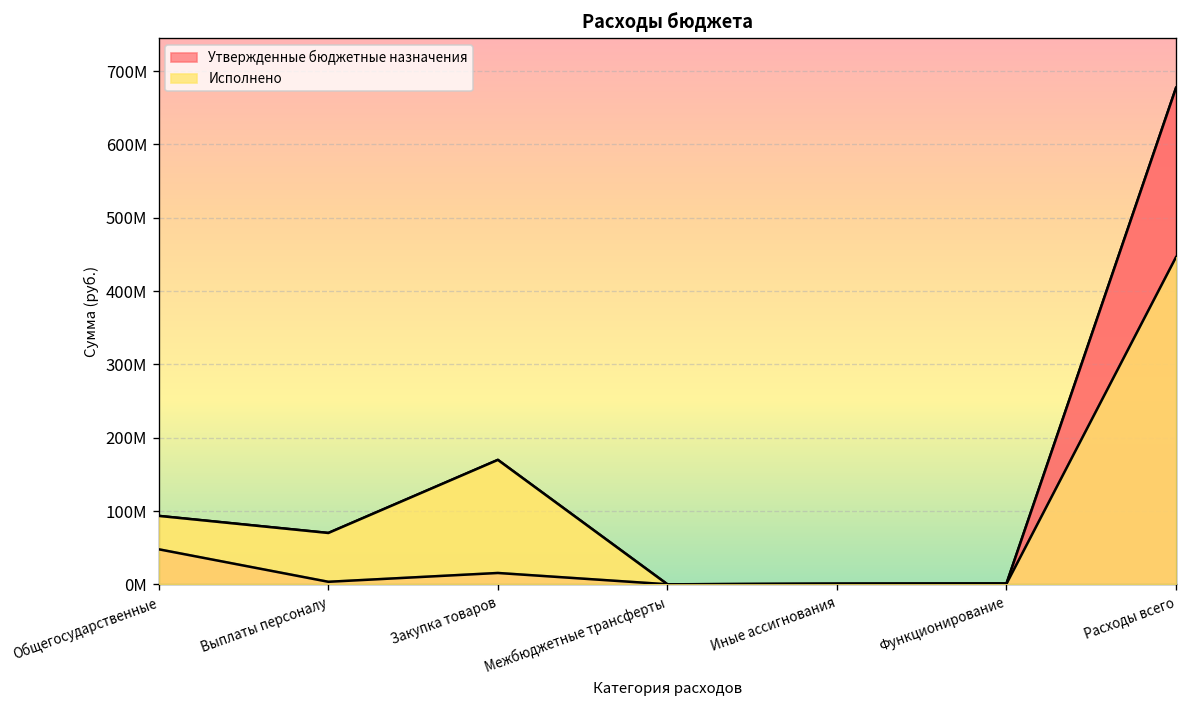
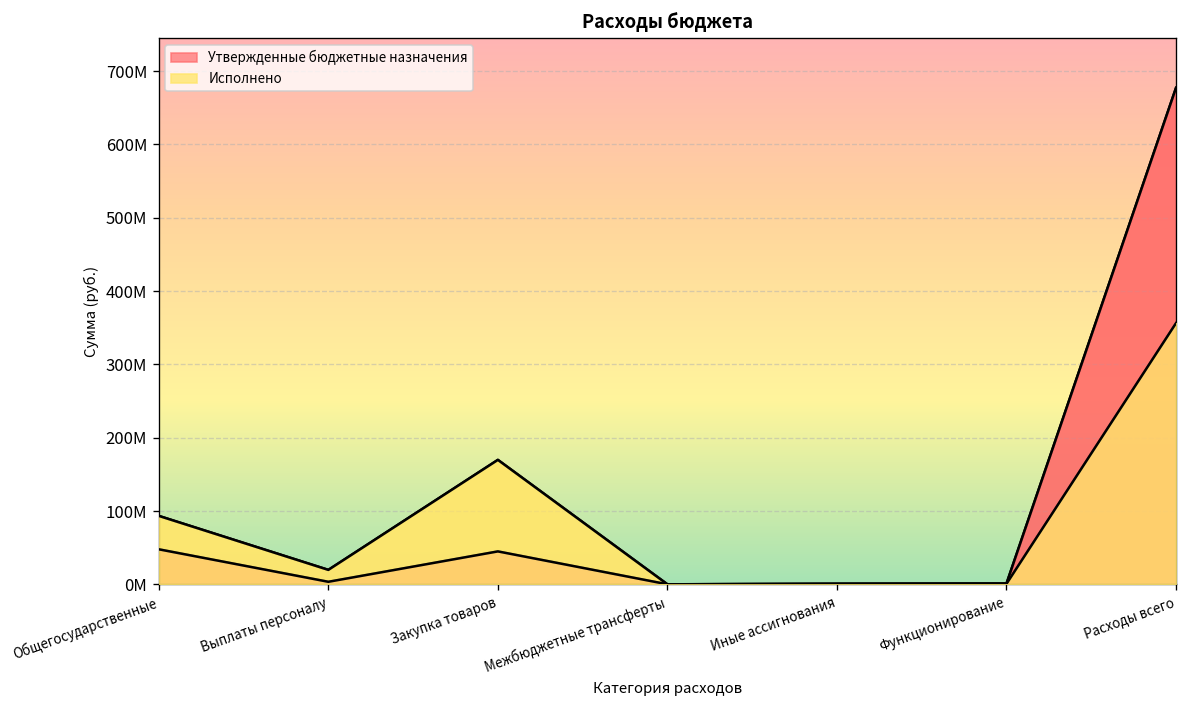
  {
    "Утвержденные бюджетные назначения": {
      "Общегосударственные": 50000000,
      "Выплаты персоналу": 0,
-     "Закупка товаров": 20000000,
+     "Закупка товаров": 40000000,
      "Расходы всего": 680000000
    },
    "Исполнено": {
      "Общегосударственные": 90000000,
-     "Выплаты персоналу": 70000000,
+     "Выплаты персоналу": 20000000,
      "Закупка товаров": 170000000,
-     "Расходы всего": 450000000
+     "Расходы всего": 360000000
    }
  }
